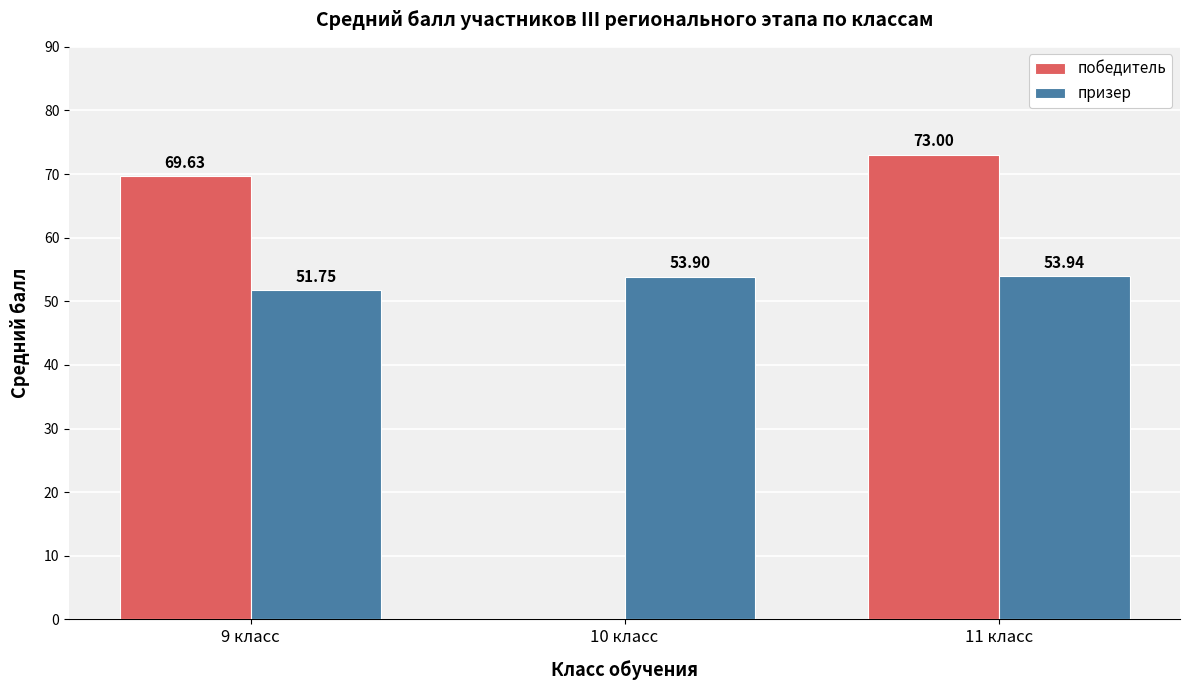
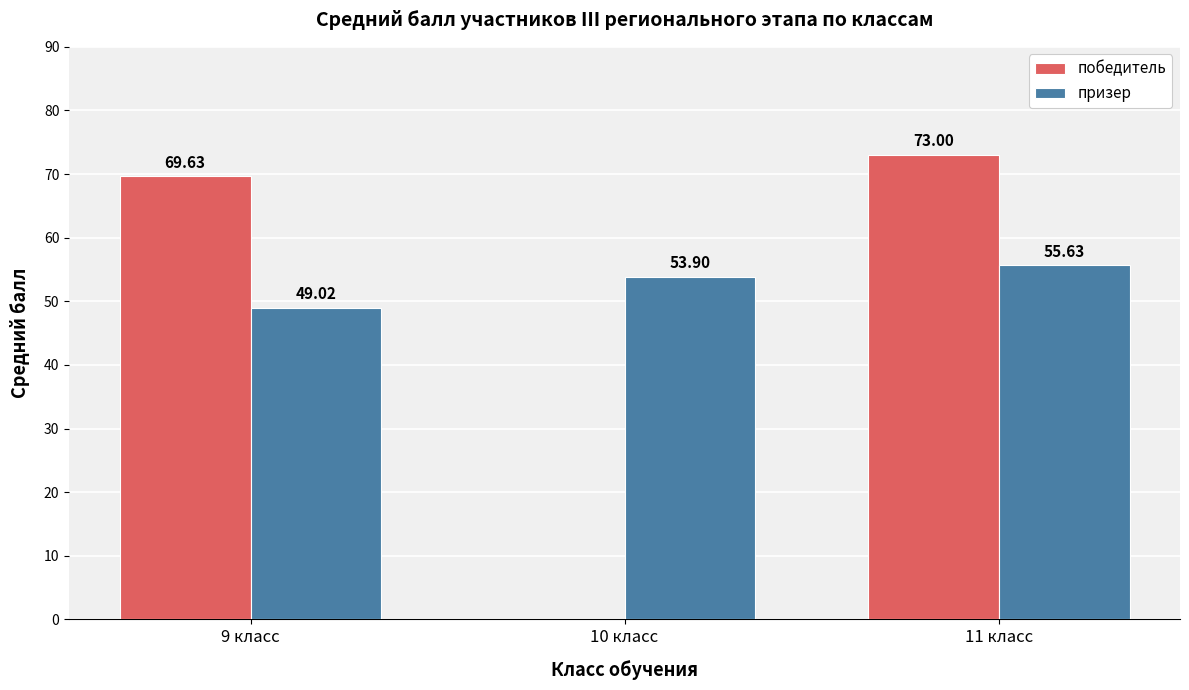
  {
    "победитель": {
      "9 класс": 69.63,
      "11 класс": 73.00
    },
    "призер": {
-     "9 класс": 51.75,
+     "9 класс": 49.02,
      "10 класс": 53.90,
-     "11 класс": 53.94
+     "11 класс": 55.63
    }
  }
